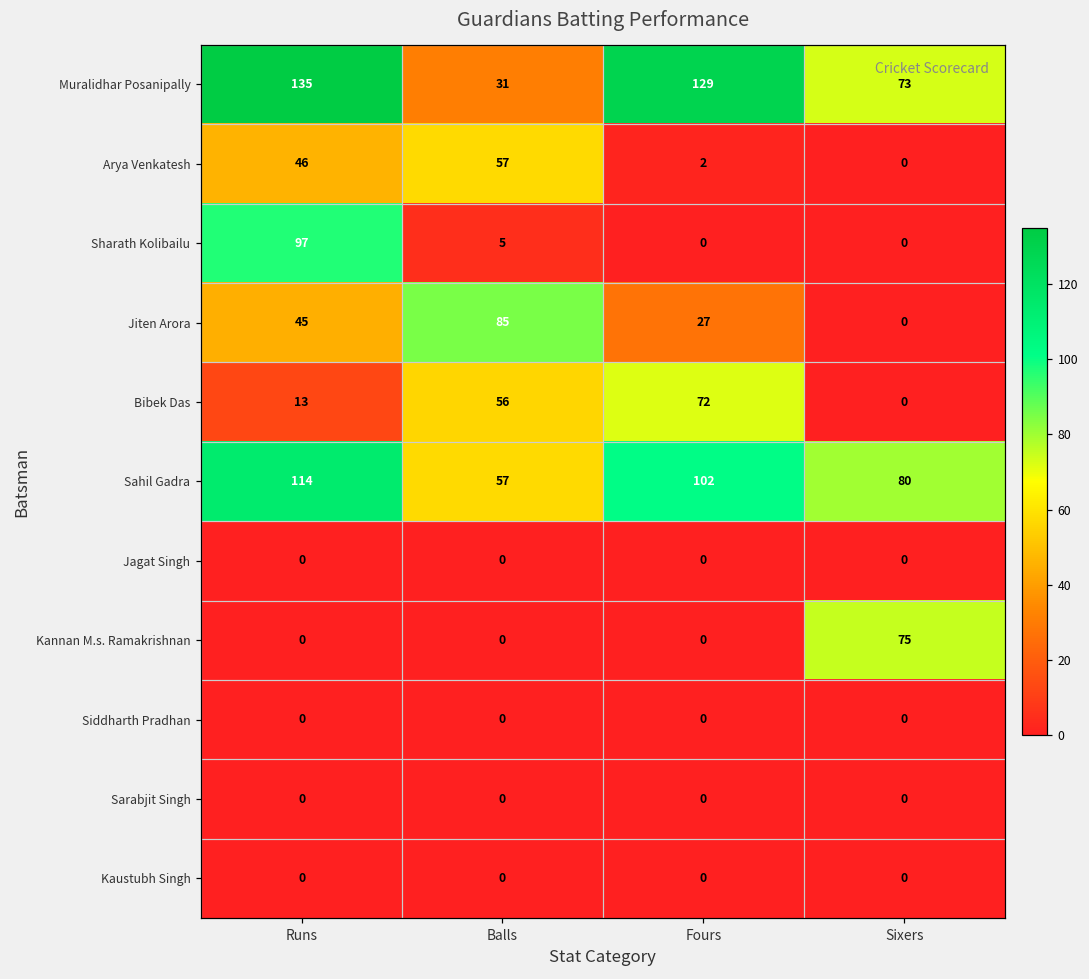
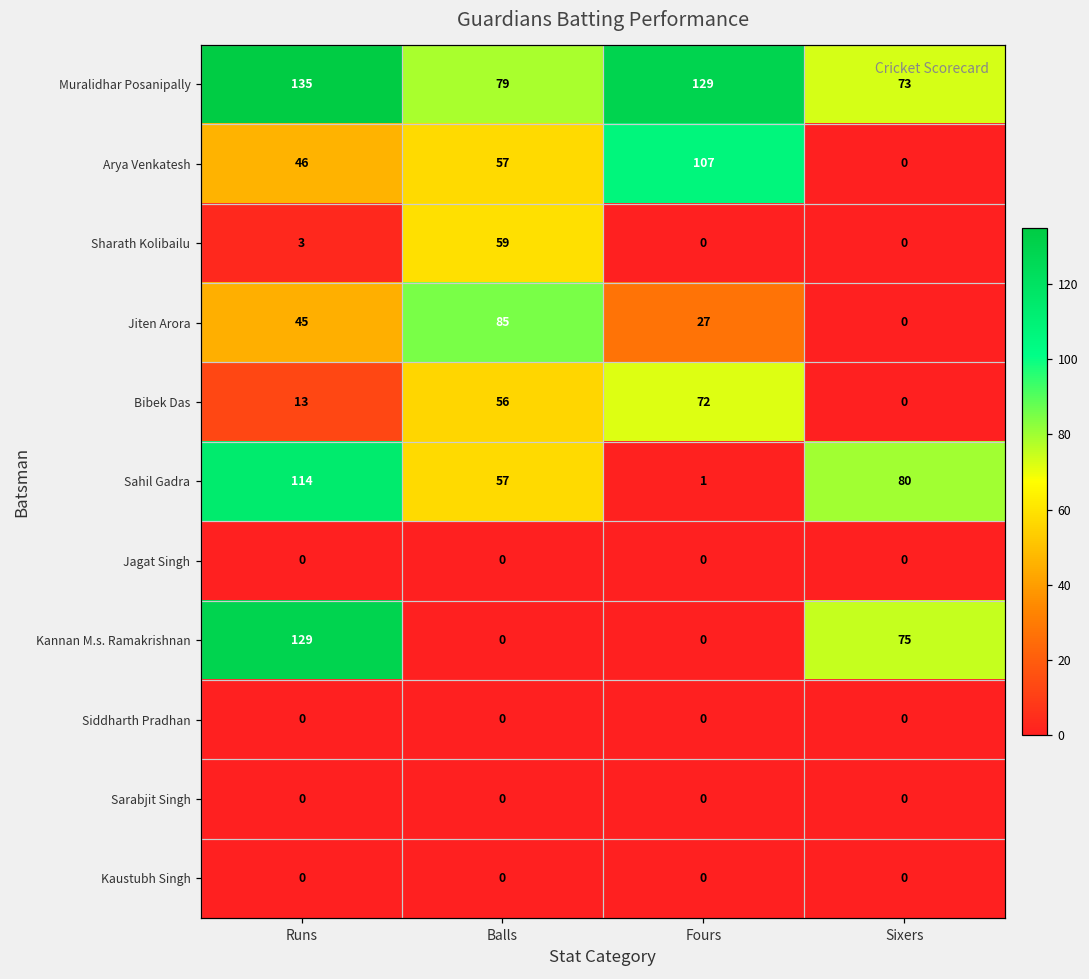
  {
    "Muralidhar Posanipally": {
      "Runs": 135,
-     "Balls": 31,
+     "Balls": 79,
      "Fours": 129
    },
    "Arya Venkatesh": {
      "Runs": 46,
      "Balls": 57,
-     "Fours": 2,
+     "Fours": 107,
      "Sixers": 0
    },
    "Sharath Kolibailu": {
-     "Runs": 97,
-     "Balls": 5,
+     "Runs": 3,
+     "Balls": 59,
      "Fours": 0,
      "Sixers": 0
    },
    "Jiten Arora": {
      "Runs": 45,
      "Balls": 85,
      "Fours": 27,
      "Sixers": 0
    },
    "Bibek Das": {
      "Runs": 13,
      "Balls": 56,
      "Fours": 72,
      "Sixers": 0
    },
    "Sahil Gadra": {
      "Runs": 114,
      "Balls": 57,
-     "Fours": 102,
+     "Fours": 1,
      "Sixers": 80
    },
    "Jagat Singh": {
      "Runs": 0,
      "Balls": 0,
      "Fours": 0,
      "Sixers": 0
    },
    "Kannan M.s. Ramakrishnan": {
-     "Runs": 0,
+     "Runs": 129,
      "Balls": 0,
      "Fours": 0,
      "Sixers": 75
    },
    "Siddharth Pradhan": {
      "Runs": 0,
      "Balls": 0,
      "Fours": 0,
      "Sixers": 0
    },
    "Sarabjit Singh": {
      "Runs": 0,
      "Balls": 0,
      "Fours": 0,
      "Sixers": 0
    },
    "Kaustubh Singh": {
      "Runs": 0,
      "Balls": 0,
      "Fours": 0,
      "Sixers": 0
    }
  }
